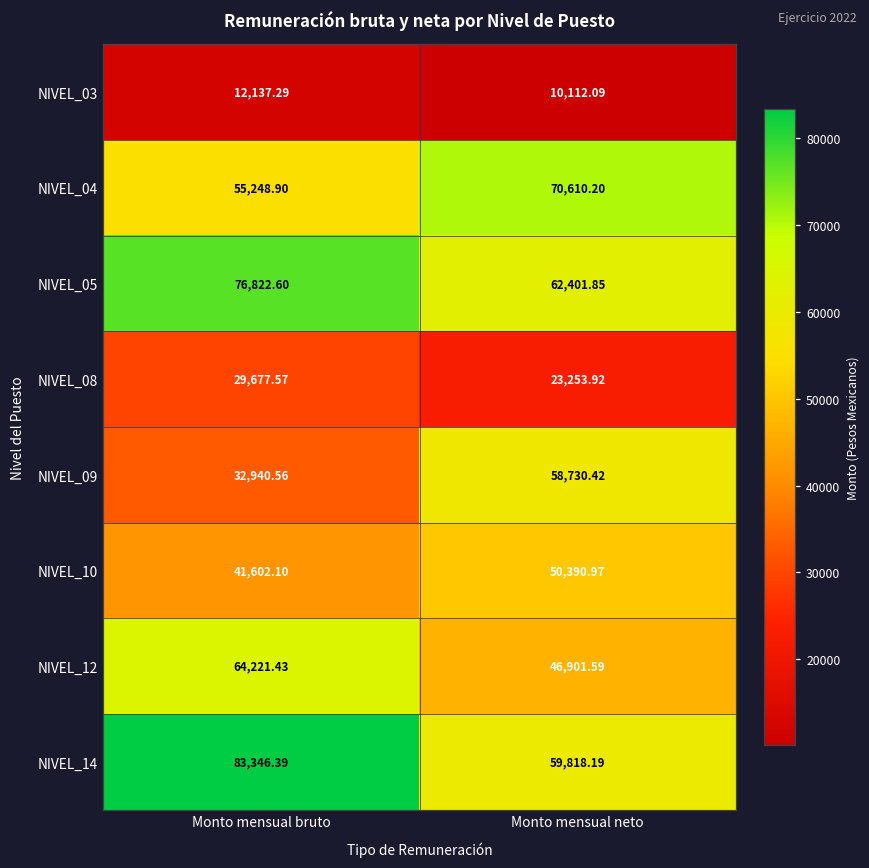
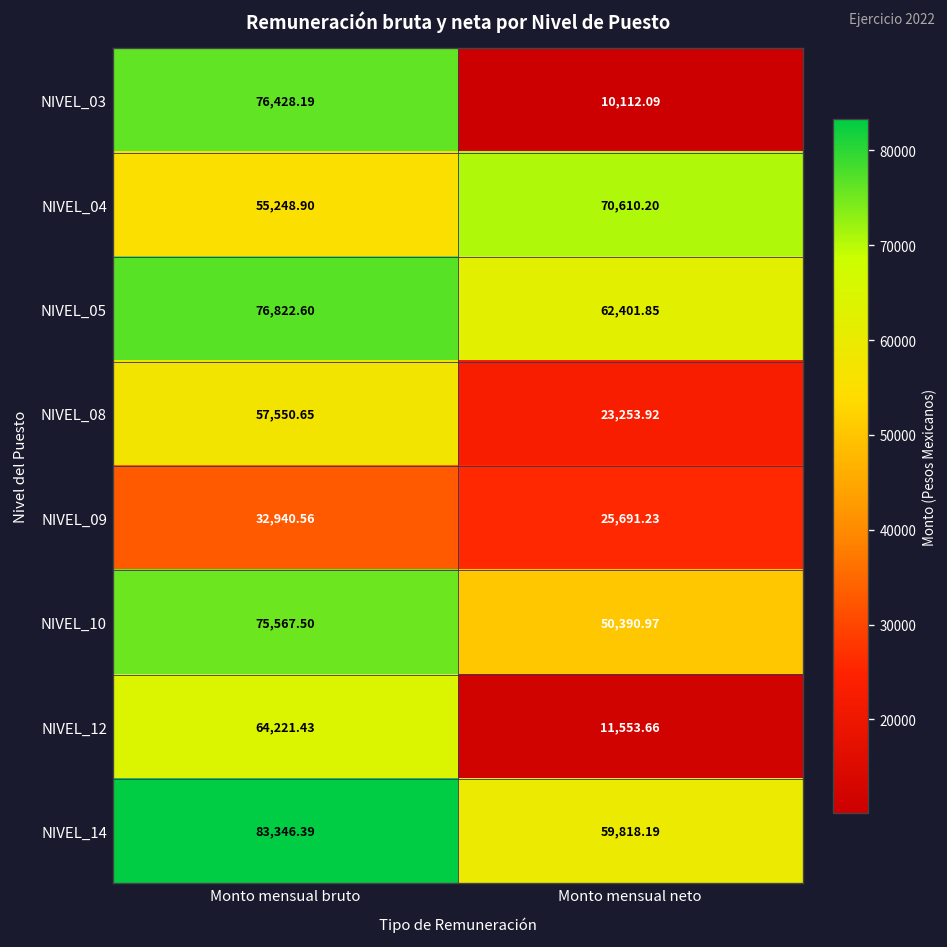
  {
    "NIVEL_03": {
-     "Monto mensual bruto": "12,137.29",
+     "Monto mensual bruto": "76,428.19",
      "Monto mensual neto": "10,112.09"
    },
    "NIVEL_04": {
      "Monto mensual bruto": "55,248.90",
      "Monto mensual neto": "70,610.20"
    },
    "NIVEL_05": {
      "Monto mensual bruto": "76,822.60",
      "Monto mensual neto": "62,401.85"
    },
    "NIVEL_08": {
-     "Monto mensual bruto": "29,677.57",
+     "Monto mensual bruto": "57,550.65",
      "Monto mensual neto": "23,253.92"
    },
    "NIVEL_09": {
      "Monto mensual bruto": "32,940.56",
-     "Monto mensual neto": "58,730.42"
+     "Monto mensual neto": "25,691.23"
    },
    "NIVEL_10": {
-     "Monto mensual bruto": "41,602.10",
+     "Monto mensual bruto": "75,567.50",
      "Monto mensual neto": "50,390.97"
    },
    "NIVEL_12": {
      "Monto mensual bruto": "64,221.43",
-     "Monto mensual neto": "46,901.59"
+     "Monto mensual neto": "11,553.66"
    },
    "NIVEL_14": {
      "Monto mensual bruto": "83,346.39",
      "Monto mensual neto": "59,818.19"
    }
  }
